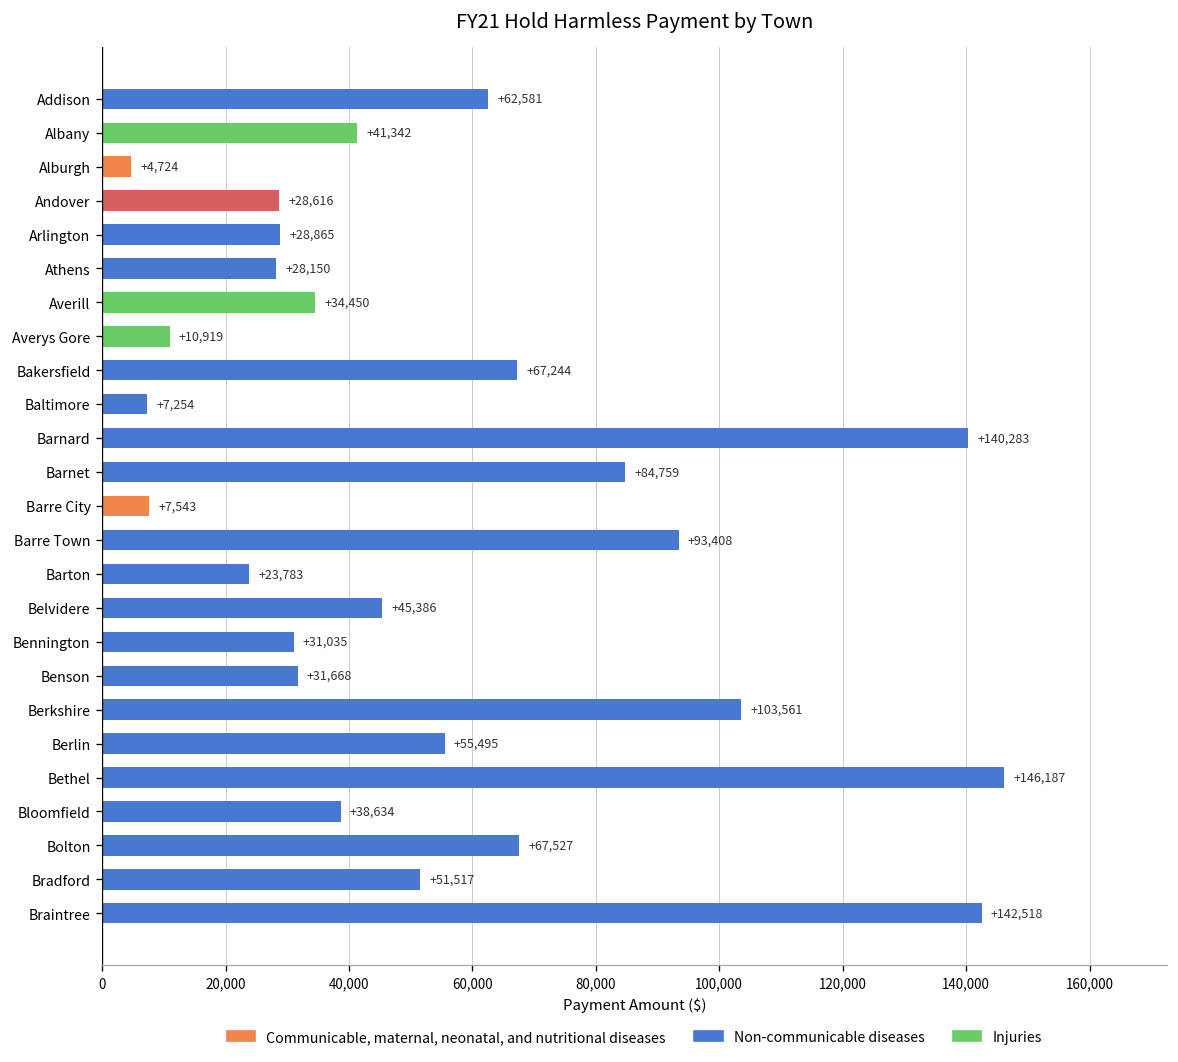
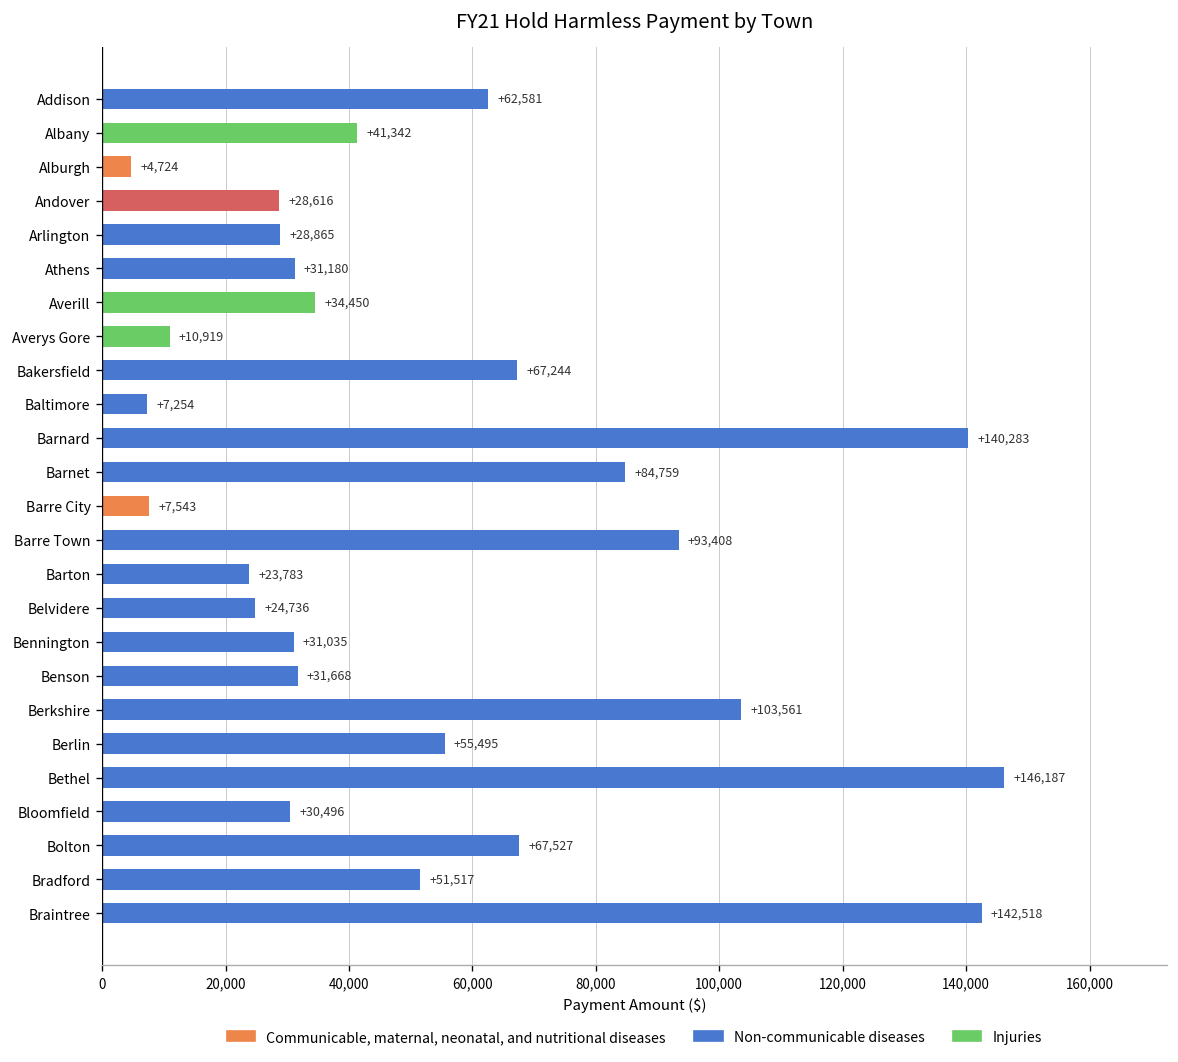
  {
    "Addison": "+62,581",
    "Albany": "+41,342",
    "Alburgh": "+4,724",
    "Andover": "+28,616",
    "Arlington": "+28,865",
-   "Athens": "+28,150",
+   "Athens": "+31,180",
    "Averill": "+34,450",
    "Averys Gore": "+10,919",
    "Bakersfield": "+67,244",
    "Baltimore": "+7,254",
    "Barnard": "+140,283",
    "Barnet": "+84,759",
    "Barre City": "+7,543",
    "Barre Town": "+93,408",
    "Barton": "+23,783",
-   "Belvidere": "+45,386",
+   "Belvidere": "+24,736",
    "Bennington": "+31,035",
    "Benson": "+31,668",
    "Berkshire": "+103,561",
    "Berlin": "+55,495",
    "Bethel": "+146,187",
-   "Bloomfield": "+38,634",
+   "Bloomfield": "+30,496",
    "Bolton": "+67,527",
    "Bradford": "+51,517",
    "Braintree": "+142,518"
  }
